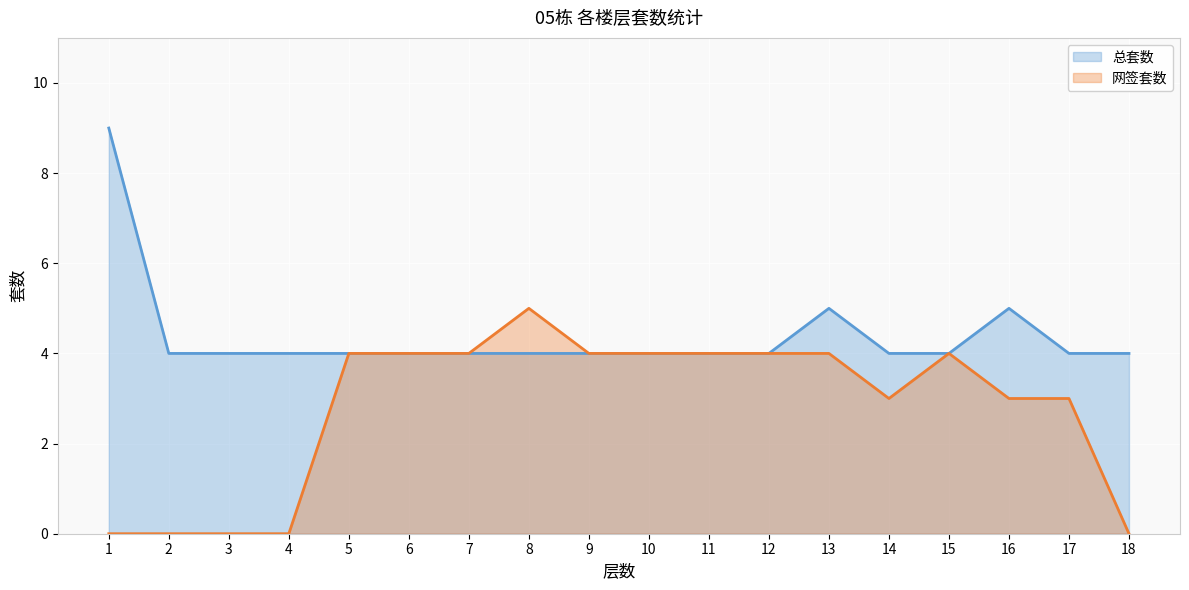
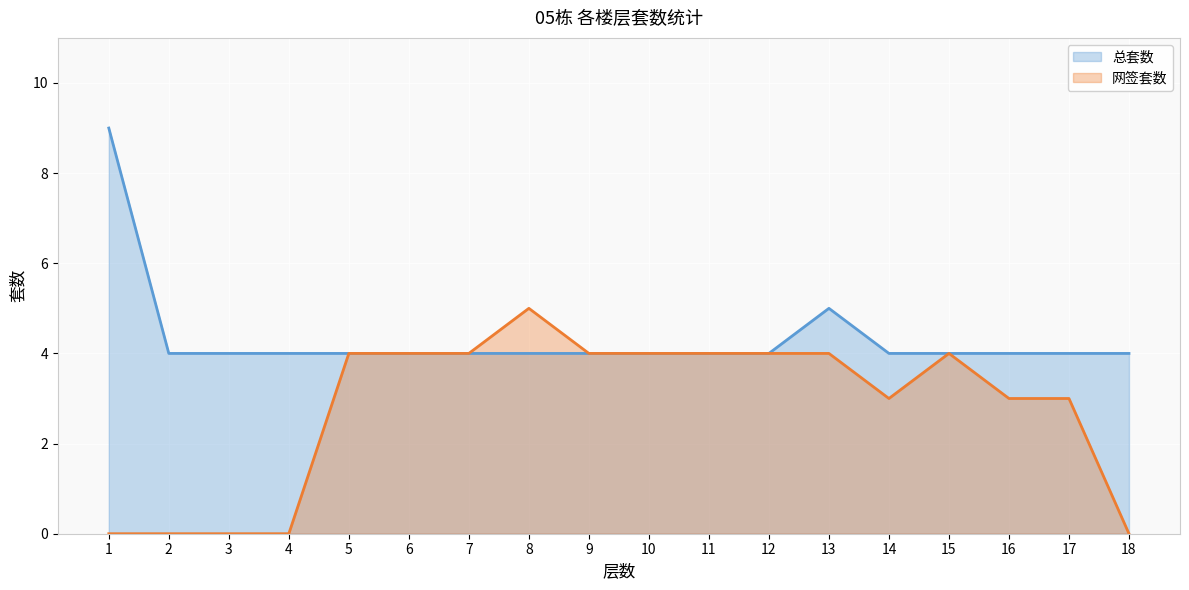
  {
    "总套数": {
      "1": 9,
      "2": 4,
      "3": 4,
      "4": 4,
      "8": 4,
      "13": 5,
      "14": 4,
-     "16": 5,
+     "16": 4,
      "17": 4,
      "18": 4
    },
    "网签套数": {
      "1": 0,
      "2": 0,
      "3": 0,
      "4": 0,
      "8": 5,
      "13": 4,
      "14": 3,
      "16": 3,
      "17": 3,
      "18": 0
    }
  }
